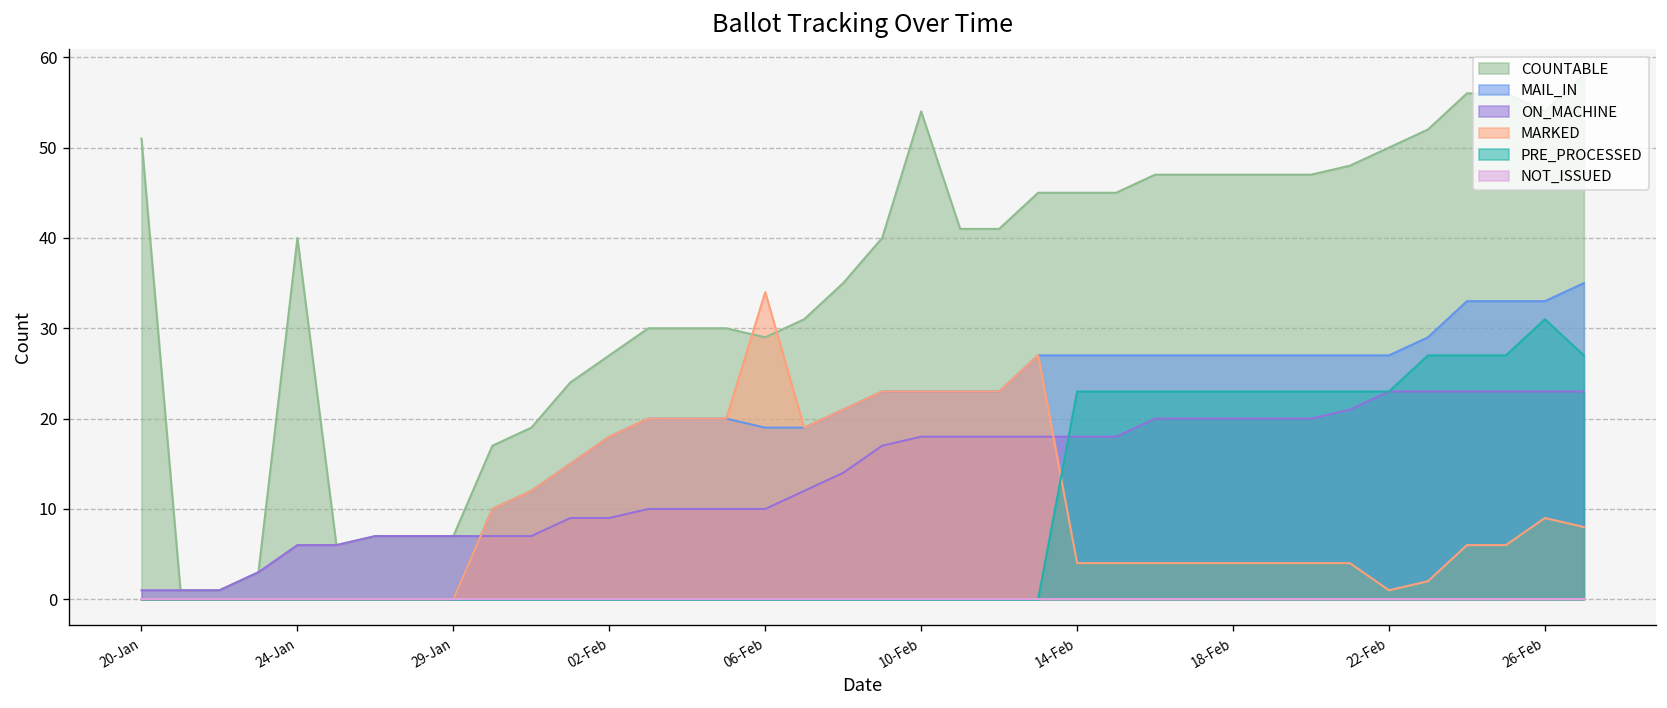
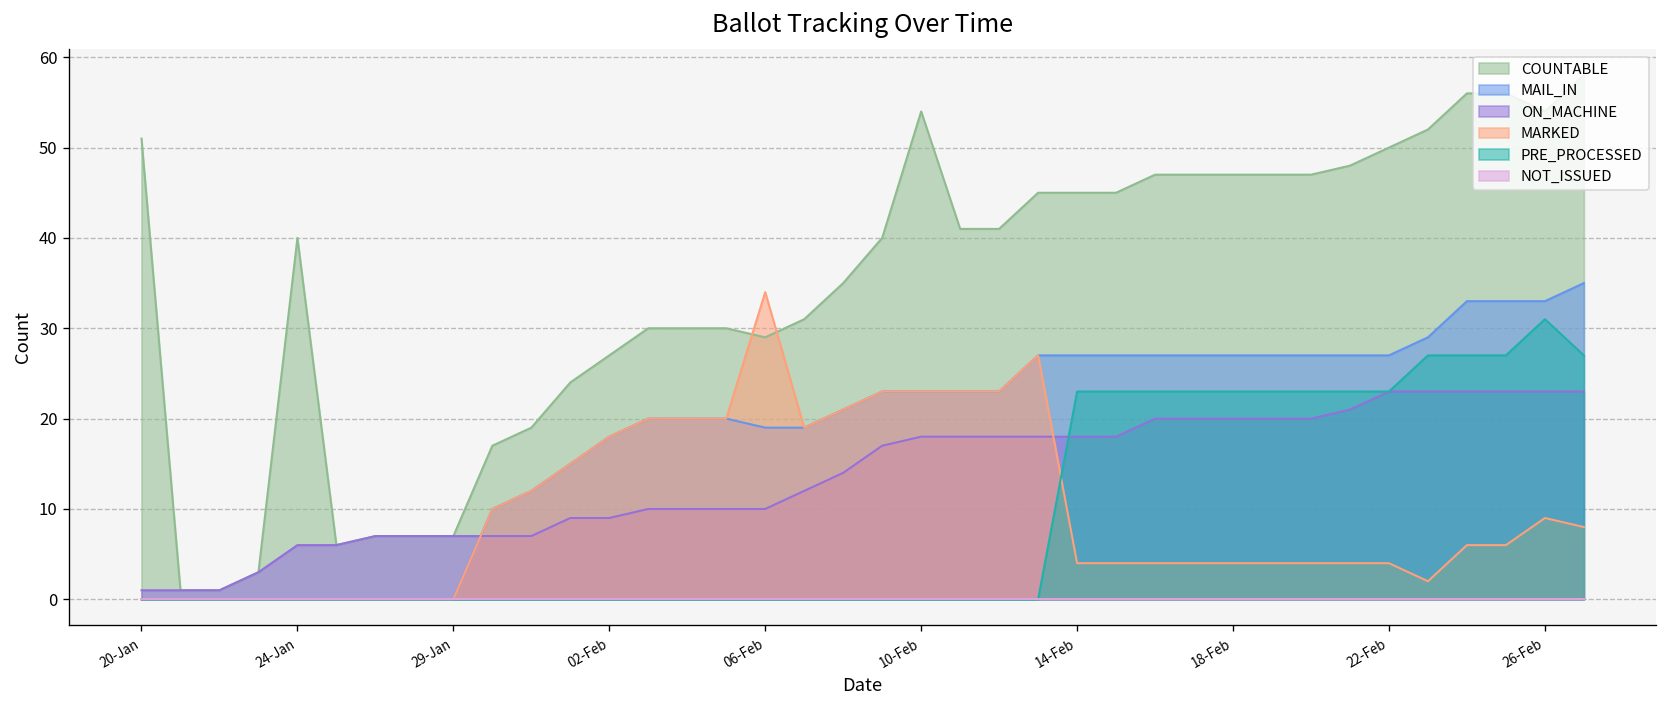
  {
    "COUNTABLE": {
      "20-Jan": 51,
      "24-Jan": 40,
      "02-Feb": 27,
      "06-Feb": 29,
      "10-Feb": 54,
      "14-Feb": 45,
      "18-Feb": 47,
      "22-Feb": 50
    },
    "MARKED": {
      "06-Feb": 34,
      "14-Feb": 4,
      "18-Feb": 4,
-     "22-Feb": 1,
+     "22-Feb": 4,
      "26-Feb": 9
    },
    "PRE_PROCESSED": {
      "14-Feb": 23,
      "18-Feb": 23,
      "26-Feb": 31
    },
    "NOT_ISSUED": {
      "14-Feb": 0,
      "18-Feb": 0,
      "22-Feb": 0,
      "26-Feb": 0
    }
  }
